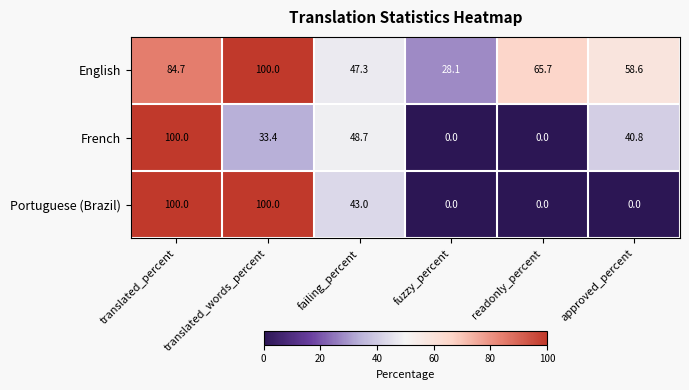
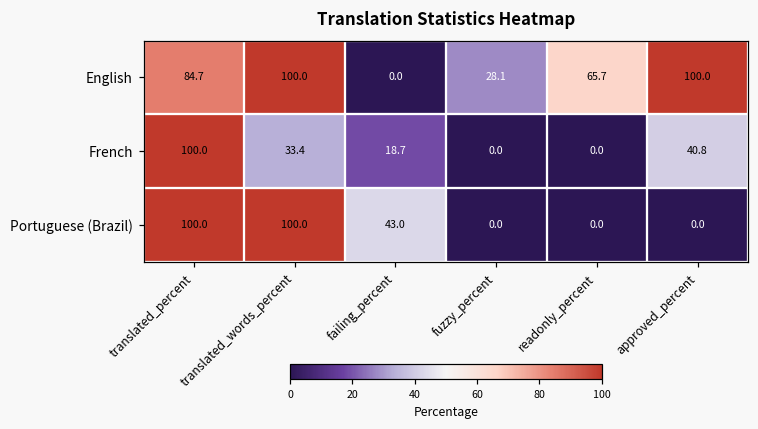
  {
    "English": {
      "translated_percent": 84.7,
      "translated_words_percent": 100.0,
-     "failing_percent": 47.3,
+     "failing_percent": 0.0,
      "fuzzy_percent": 28.1,
      "readonly_percent": 65.7,
-     "approved_percent": 58.6
+     "approved_percent": 100.0
    },
    "French": {
      "translated_percent": 100.0,
      "translated_words_percent": 33.4,
-     "failing_percent": 48.7,
+     "failing_percent": 18.7,
      "fuzzy_percent": 0.0,
      "readonly_percent": 0.0,
      "approved_percent": 40.8
    },
    "Portuguese (Brazil)": {
      "translated_percent": 100.0,
      "translated_words_percent": 100.0,
      "failing_percent": 43.0,
      "fuzzy_percent": 0.0,
      "readonly_percent": 0.0,
      "approved_percent": 0.0
    }
  }
